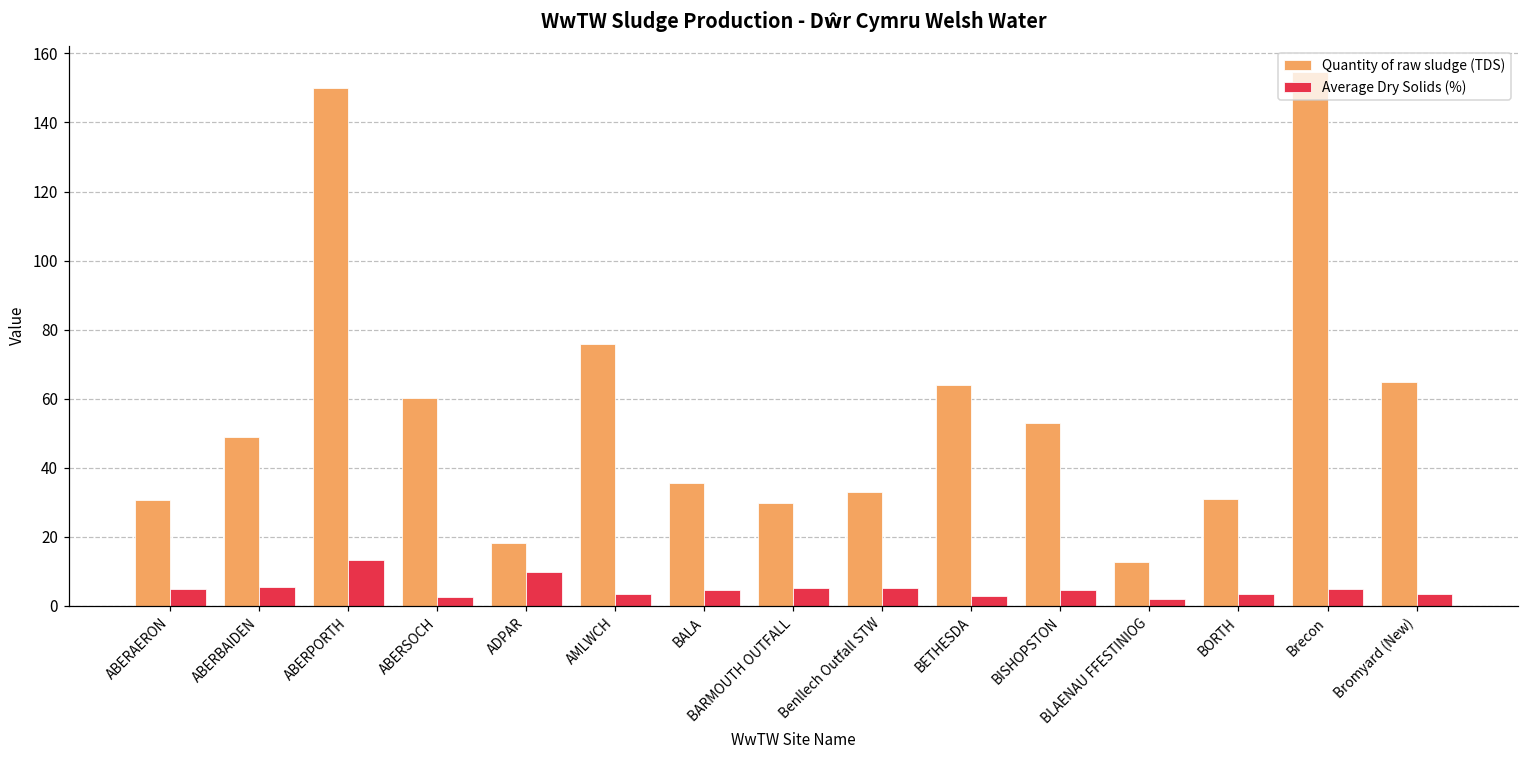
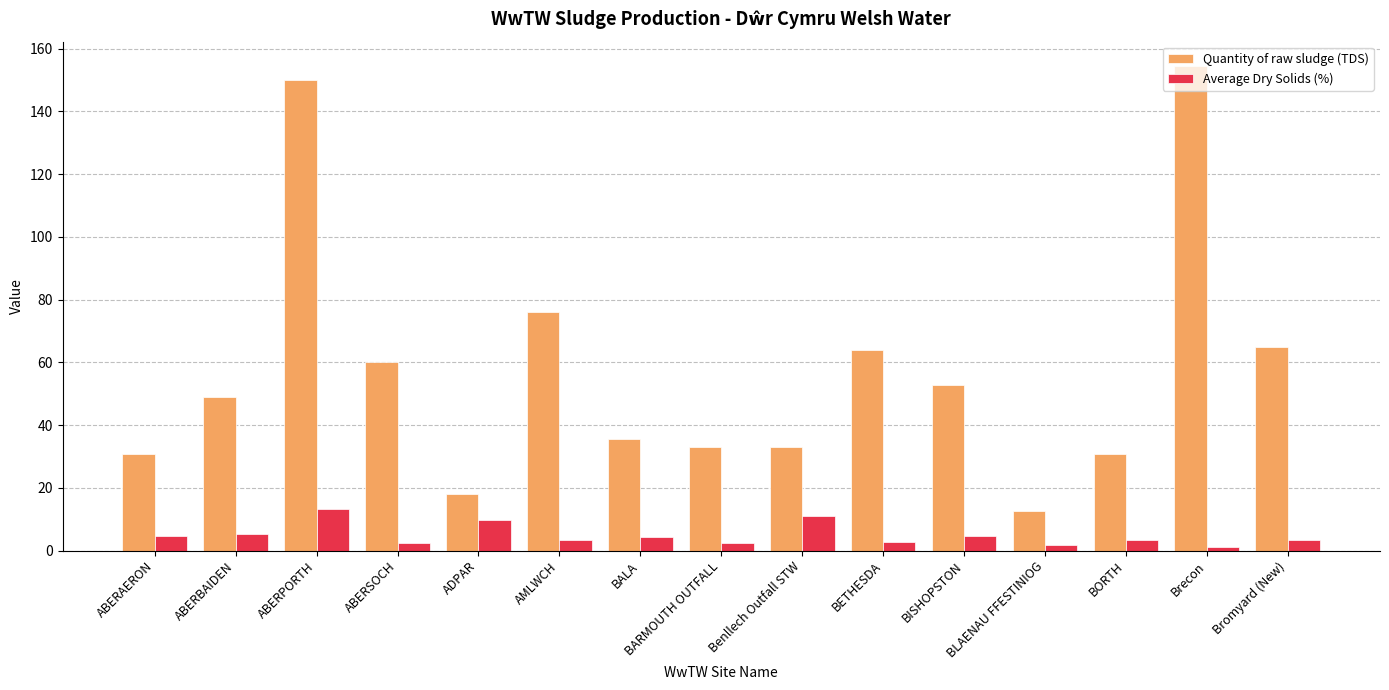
  {
    "Quantity of raw sludge (TDS)": {
      "ABERAERON": 31,
      "ABERBAIDEN": 49,
      "ABERPORTH": 150,
      "ABERSOCH": 60,
      "ADPAR": 18,
      "AMLWCH": 76,
      "BALA": 35,
-     "BARMOUTH OUTFALL": 30,
+     "BARMOUTH OUTFALL": 33,
      "Benllech Outfall STW": 33,
      "BETHESDA": 64,
      "BISHOPSTON": 53,
      "BLAENAU FFESTINIOG": 13,
      "BORTH": 31,
      "Bromyard (New)": 65
    },
    "Average Dry Solids (%)": {
      "ABERAERON": 5,
      "ABERBAIDEN": 5,
      "ABERPORTH": 13,
      "ABERSOCH": 2,
      "ADPAR": 10,
      "AMLWCH": 3,
      "BALA": 4,
-     "BARMOUTH OUTFALL": 5,
-     "Benllech Outfall STW": 5,
+     "BARMOUTH OUTFALL": 2,
+     "Benllech Outfall STW": 11,
      "BETHESDA": 3,
      "BISHOPSTON": 5,
      "BLAENAU FFESTINIOG": 2,
      "BORTH": 3,
-     "Brecon": 5,
+     "Brecon": 1,
      "Bromyard (New)": 3
    }
  }
